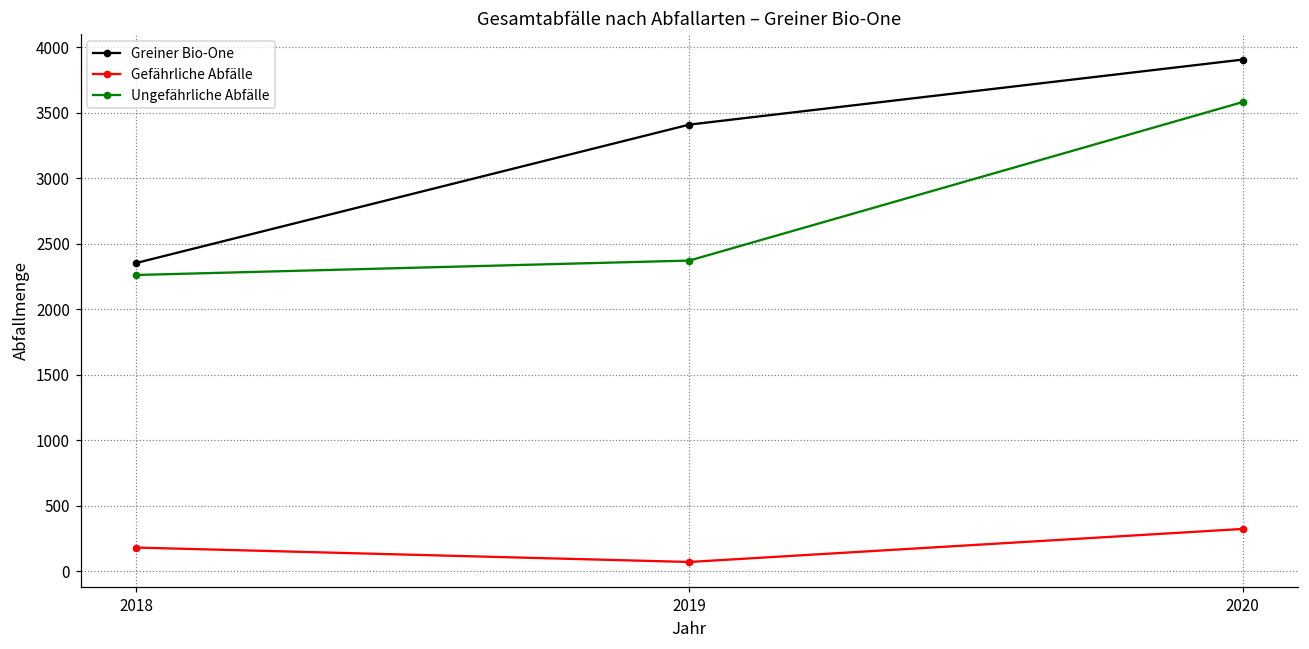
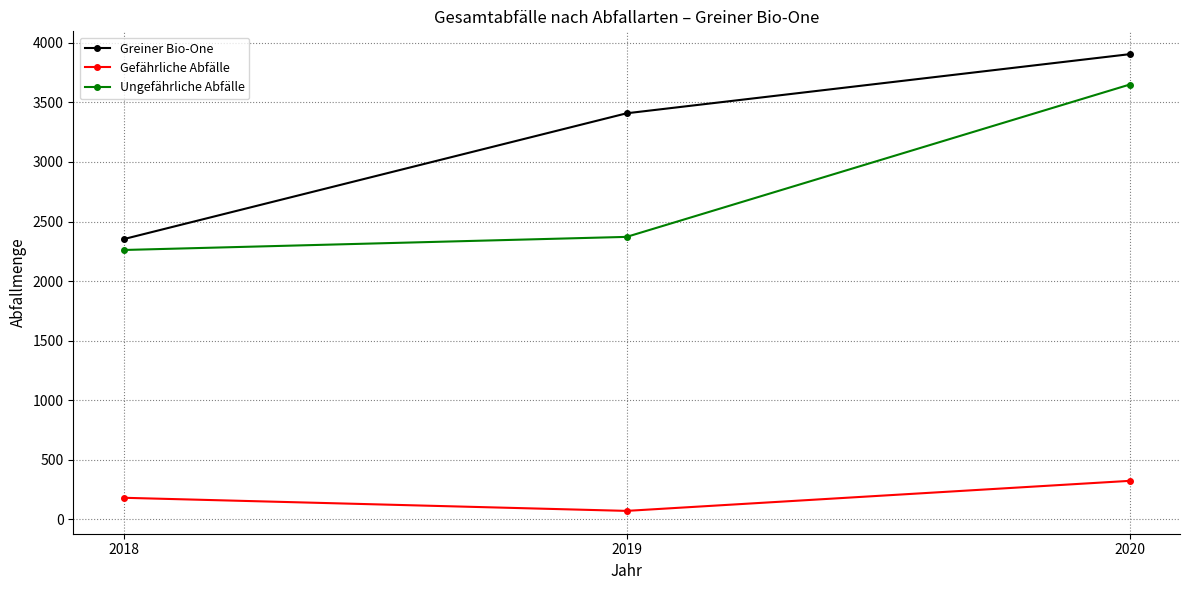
  {
    "Greiner Bio-One": {
      "2018": 2350,
      "2019": 3410,
      "2020": 3900
    },
    "Gefährliche Abfälle": {
      "2018": 180,
      "2019": 70,
      "2020": 320
    },
    "Ungefährliche Abfälle": {
      "2018": 2260,
      "2019": 2370,
-     "2020": 3580
+     "2020": 3650
    }
  }
